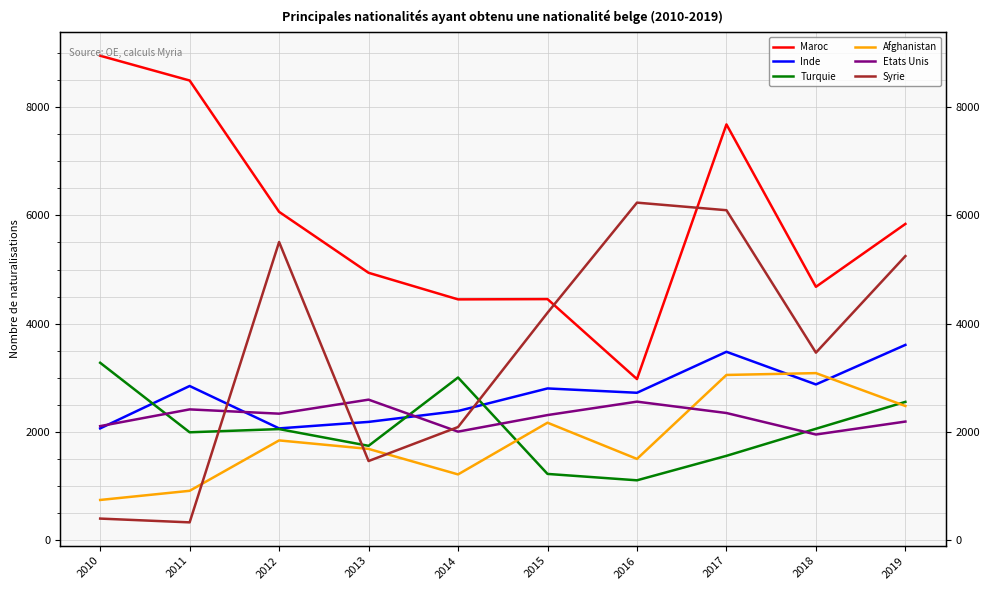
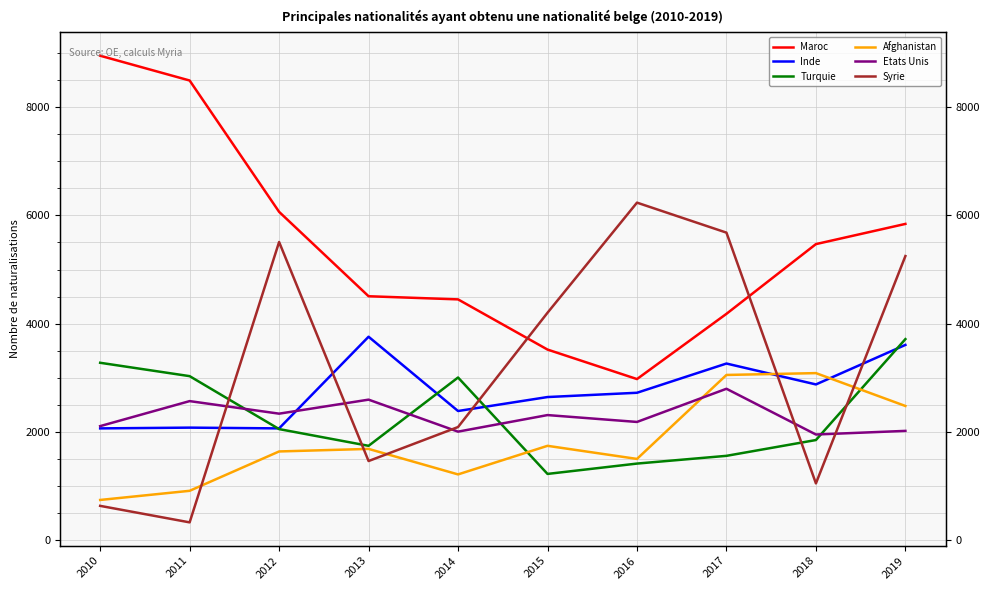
  {
    "Maroc": {
      "2010": 9000,
      "2011": 8500,
      "2012": 6100,
-     "2013": 4900,
+     "2013": 4500,
      "2014": 4400,
-     "2015": 4500,
+     "2015": 3500,
      "2016": 3000,
-     "2017": 7700,
-     "2018": 4700,
+     "2017": 4200,
+     "2018": 5500,
      "2019": 5800
    },
    "Inde": {
-     "2011": 2800,
-     "2013": 2200,
+     "2011": 2100,
+     "2013": 3800,
      "2014": 2400,
-     "2015": 2800,
+     "2015": 2600,
      "2016": 2700,
-     "2017": 3500,
+     "2017": 3300,
      "2018": 2900,
      "2019": 3600
    },
    "Turquie": {
      "2010": 3300,
-     "2011": 2000,
+     "2011": 3000,
      "2013": 1700,
      "2014": 3000,
      "2015": 1200,
-     "2016": 1100,
+     "2016": 1400,
      "2017": 1600,
-     "2018": 2100,
-     "2019": 2600
+     "2018": 1900,
+     "2019": 3700
    },
    "Afghanistan": {
      "2010": 700,
      "2011": 900,
-     "2012": 1800,
+     "2012": 1600,
      "2013": 1700,
      "2014": 1200,
-     "2015": 2200,
+     "2015": 1700,
      "2016": 1500,
      "2017": 3100,
      "2018": 3100,
      "2019": 2500
    },
    "Etats Unis": {
-     "2011": 2400,
+     "2011": 2600,
      "2012": 2300,
      "2013": 2600,
      "2014": 2000,
      "2015": 2300,
-     "2016": 2600,
-     "2017": 2400,
+     "2016": 2200,
+     "2017": 2800,
      "2018": 2000,
-     "2019": 2200
+     "2019": 2000
    },
    "Syrie": {
-     "2010": 400,
+     "2010": 600,
      "2011": 300,
      "2012": 5500,
      "2013": 1500,
      "2014": 2100,
      "2015": 4200,
      "2016": 6200,
-     "2017": 6100,
-     "2018": 3500,
+     "2017": 5700,
+     "2018": 1100,
      "2019": 5200
    }
  }
